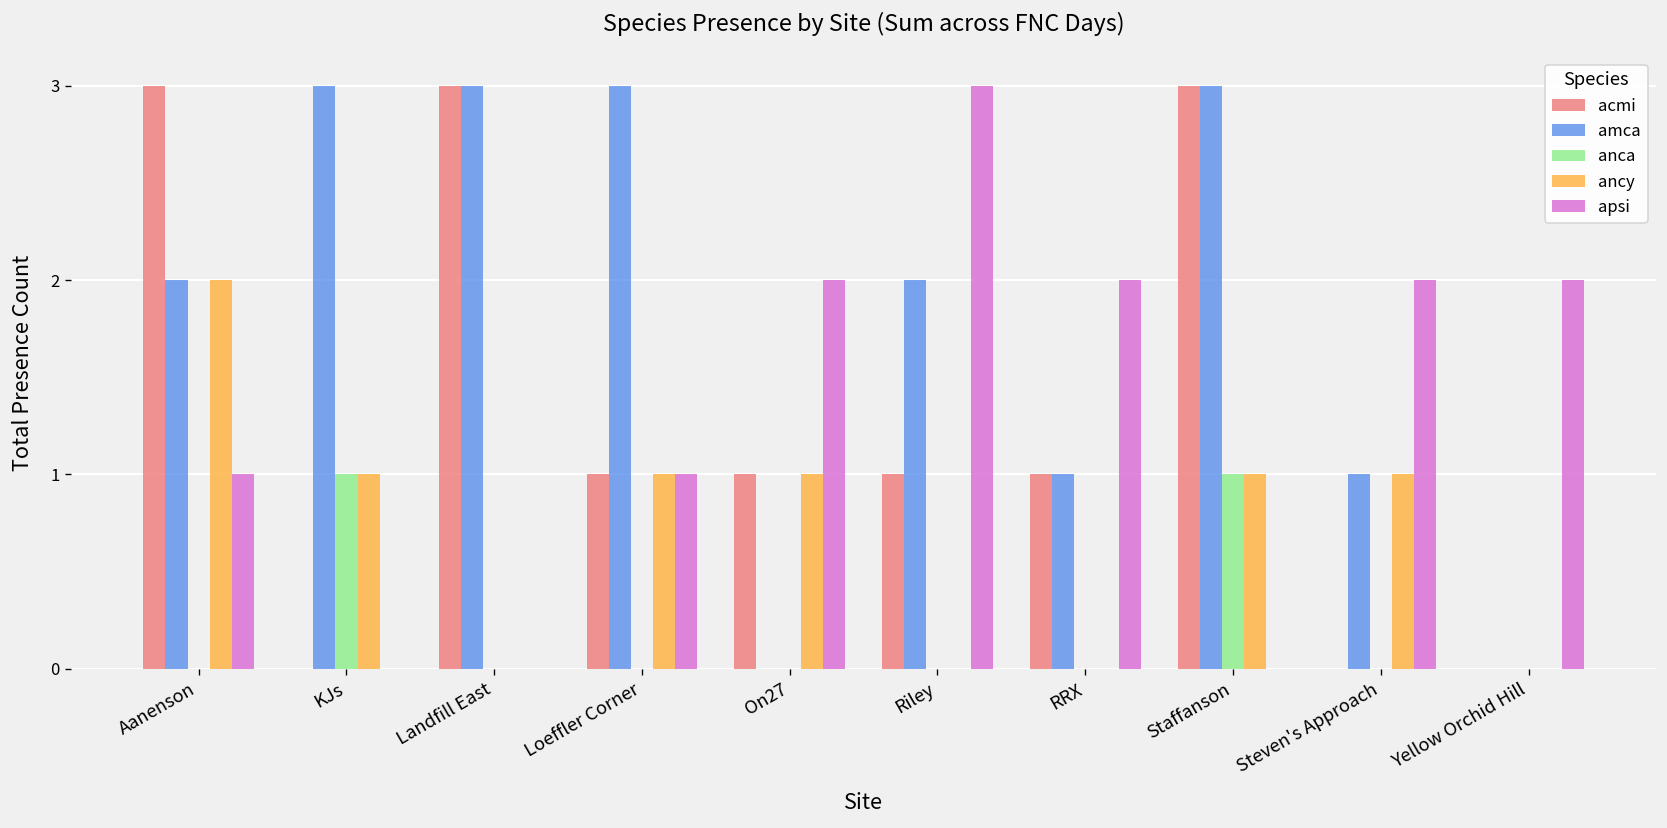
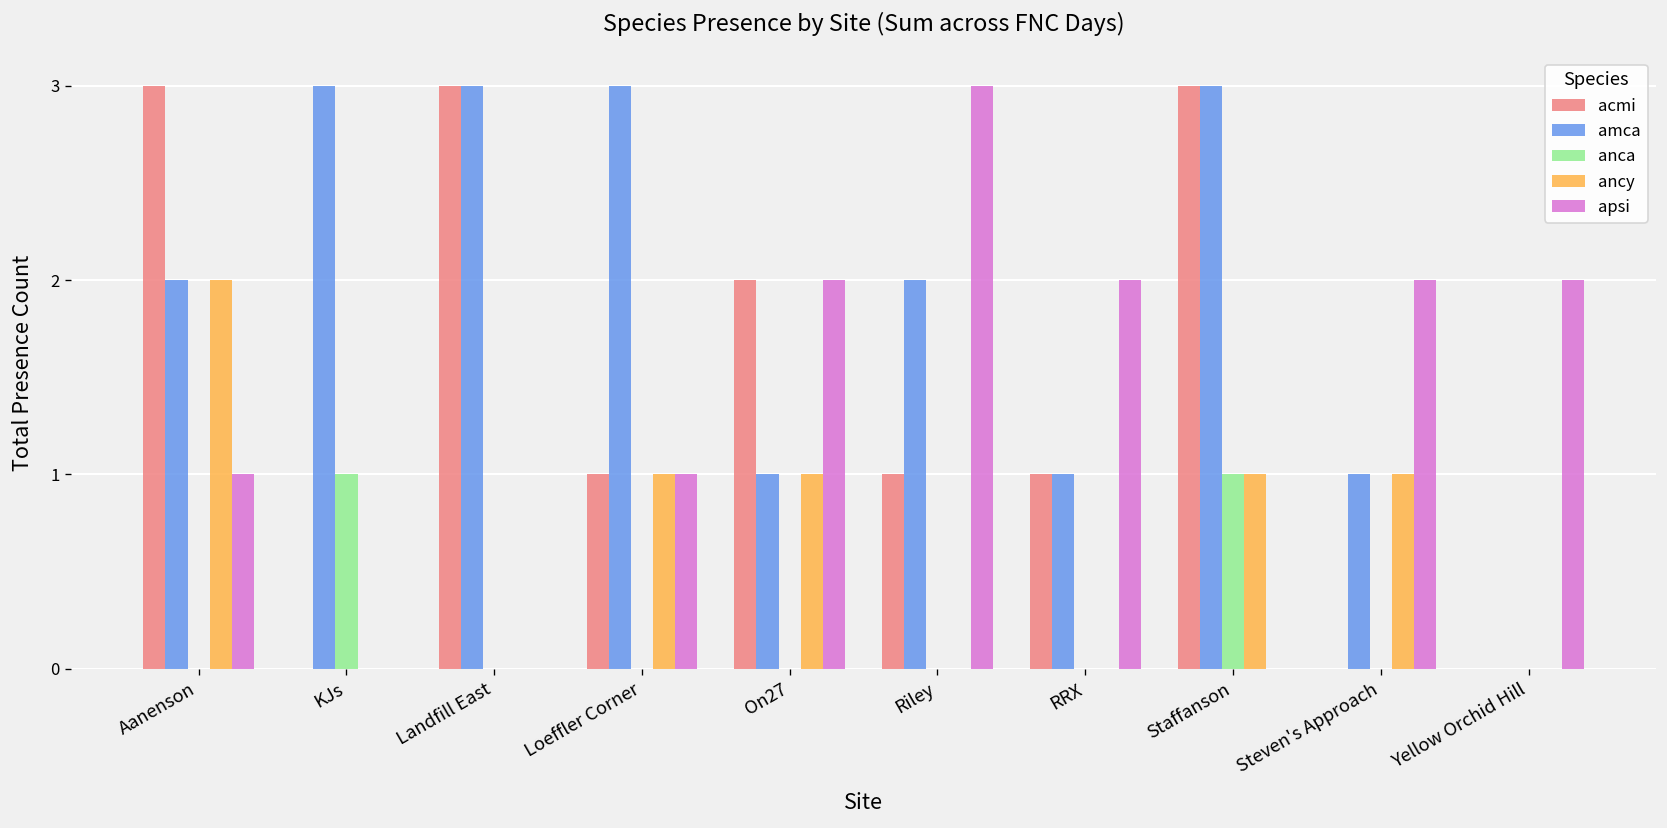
  {
    "acmi": {
      "Aanenson": 3,
      "KJs": 0,
      "Landfill East": 3,
      "Loeffler Corner": 1,
-     "On27": 1,
+     "On27": 2,
      "Riley": 1,
      "RRX": 1,
      "Staffanson": 3,
      "Steven's Approach": 0,
      "Yellow Orchid Hill": 0
    },
    "amca": {
      "Aanenson": 2,
      "KJs": 3,
      "Landfill East": 3,
      "Loeffler Corner": 3,
-     "On27": 0,
+     "On27": 1,
      "Riley": 2,
      "RRX": 1,
      "Staffanson": 3,
      "Steven's Approach": 1,
      "Yellow Orchid Hill": 0
    },
    "anca": {
      "Aanenson": 0,
      "KJs": 1,
      "Landfill East": 0,
      "Loeffler Corner": 0,
      "On27": 0,
      "Riley": 0,
      "RRX": 0,
      "Staffanson": 1,
      "Steven's Approach": 0,
      "Yellow Orchid Hill": 0
    },
    "ancy": {
      "Aanenson": 2,
-     "KJs": 1,
+     "KJs": 0,
      "Landfill East": 0,
      "Loeffler Corner": 1,
      "On27": 1,
      "Riley": 0,
      "RRX": 0,
      "Staffanson": 1,
      "Steven's Approach": 1,
      "Yellow Orchid Hill": 0
    },
    "apsi": {
      "Aanenson": 1,
      "KJs": 0,
      "Landfill East": 0,
      "Loeffler Corner": 1,
      "On27": 2,
      "Riley": 3,
      "RRX": 2,
      "Staffanson": 0,
      "Steven's Approach": 2,
      "Yellow Orchid Hill": 2
    }
  }
